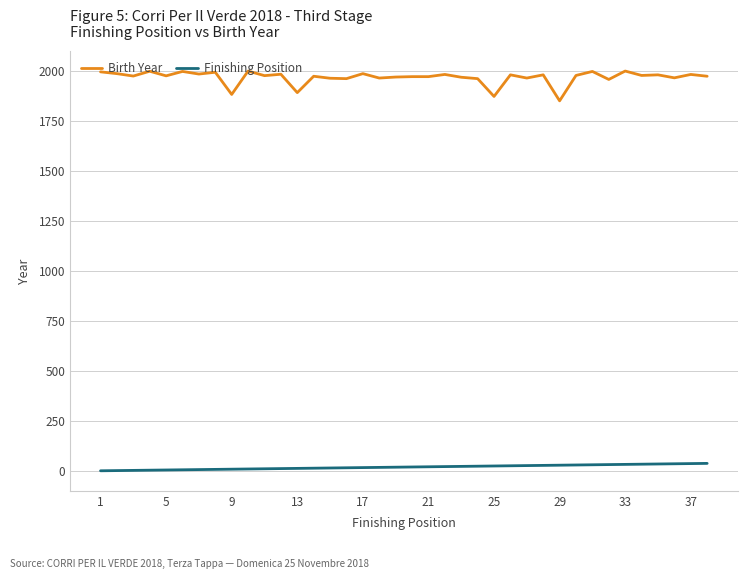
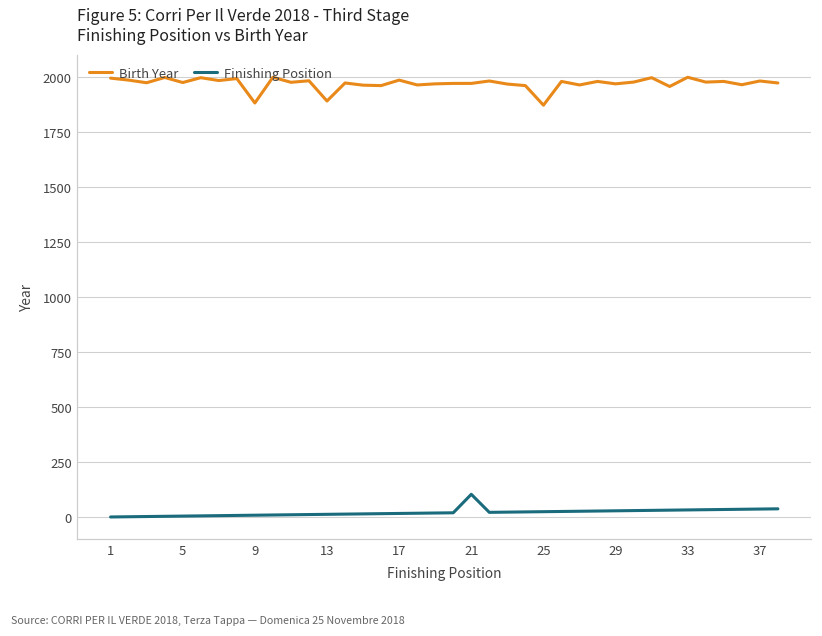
  {
    "Birth Year": {
      "1": 2000,
      "5": 1980,
      "9": 1880,
      "13": 1890,
      "17": 1990,
      "21": 1970,
      "25": 1870,
-     "29": 1850,
+     "29": 1970,
      "33": 2000,
      "37": 1980
    },
    "Finishing Position": {
      "1": 0,
      "5": 10,
      "9": 10,
      "13": 10,
      "17": 20,
-     "21": 20,
+     "21": 100,
      "25": 30,
      "29": 30,
      "33": 30,
      "37": 40
    }
  }
